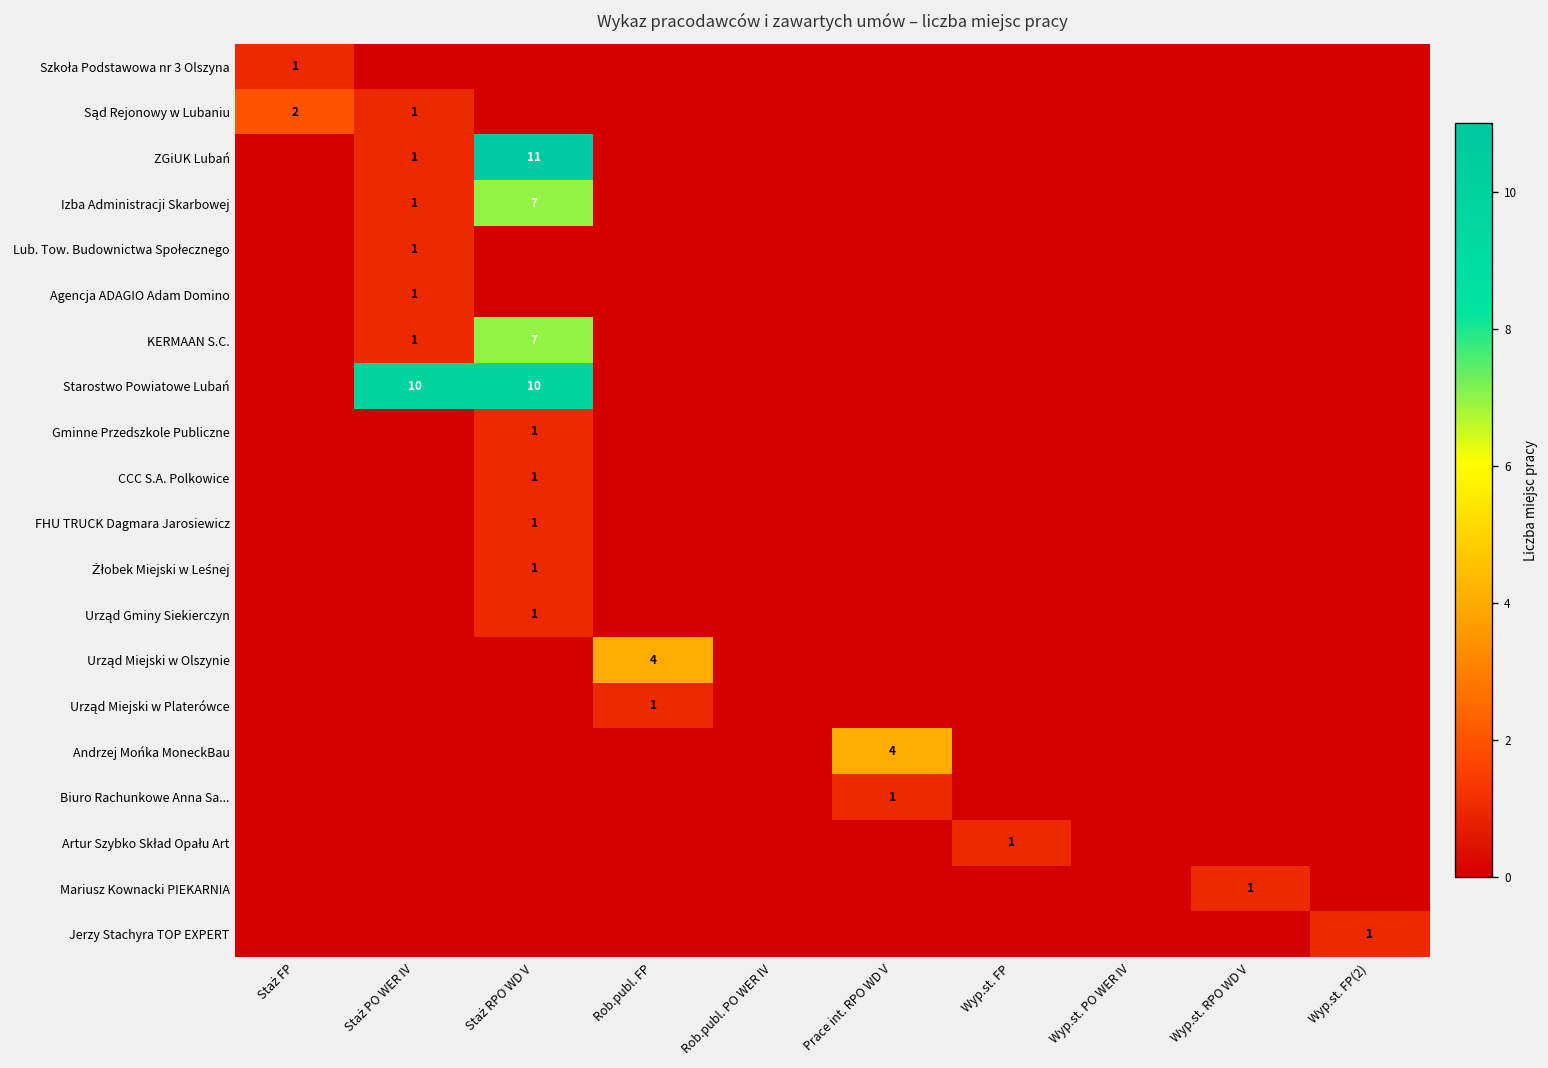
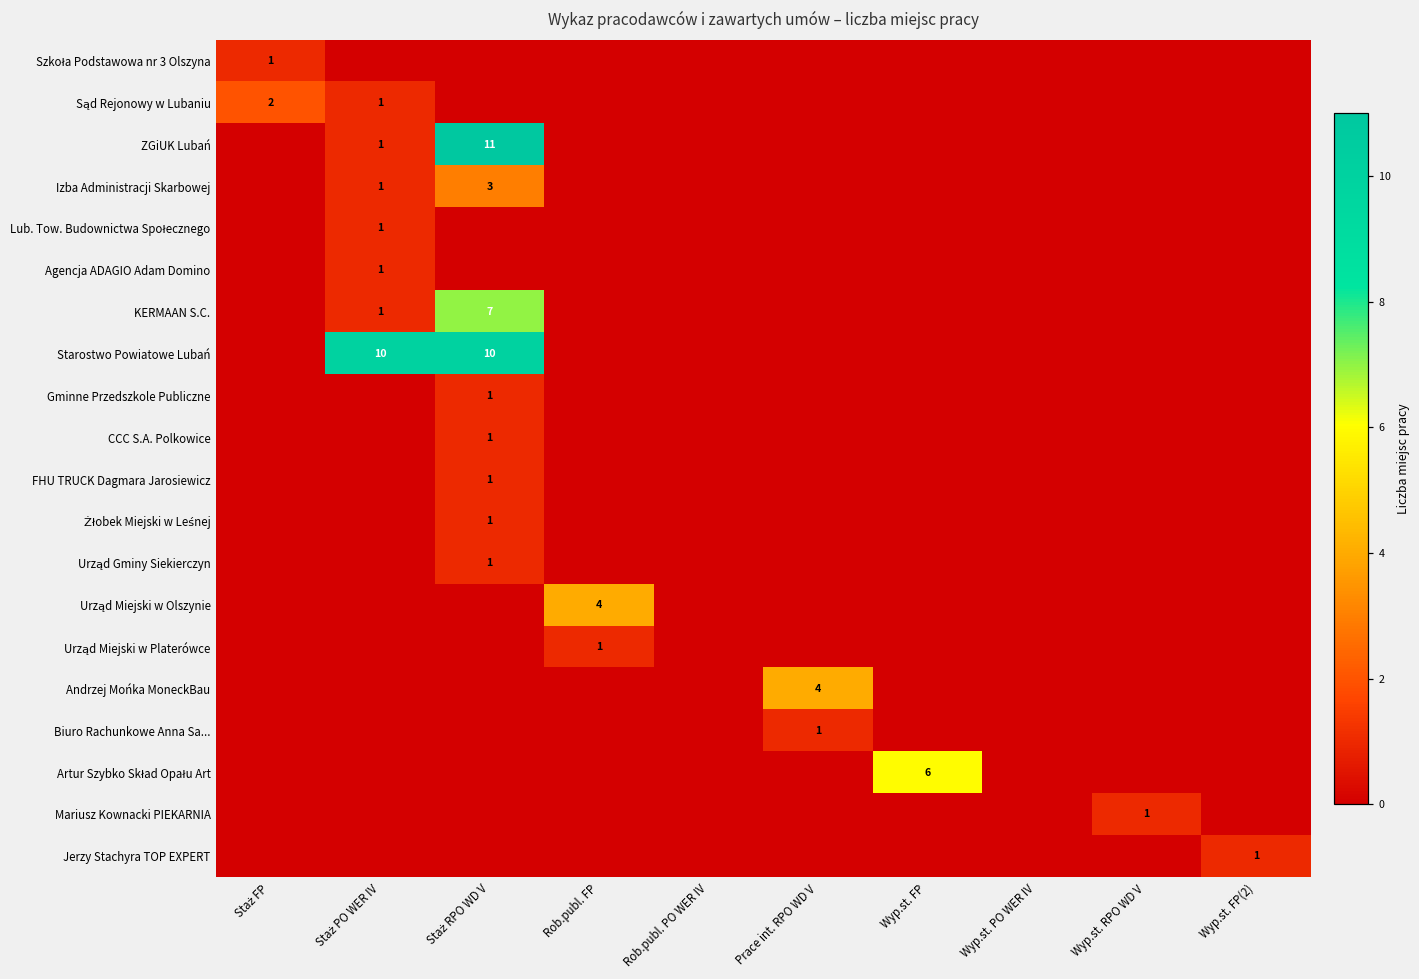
  {
    "Szkoła Podstawowa nr 3 Olszyna": {
      "Staż FP": 1
    },
    "Sąd Rejonowy w Lubaniu": {
      "Staż FP": 2,
      "Staż PO WER IV": 1
    },
    "ZGiUK Lubań": {
      "Staż PO WER IV": 1,
      "Staż RPO WD V": 11
    },
    "Izba Administracji Skarbowej": {
      "Staż PO WER IV": 1,
-     "Staż RPO WD V": 7
+     "Staż RPO WD V": 3
    },
    "Lub. Tow. Budownictwa Społecznego": {
      "Staż PO WER IV": 1
    },
    "Agencja ADAGIO Adam Domino": {
      "Staż PO WER IV": 1
    },
    "KERMAAN S.C.": {
      "Staż PO WER IV": 1,
      "Staż RPO WD V": 7
    },
    "Starostwo Powiatowe Lubań": {
      "Staż PO WER IV": 10,
      "Staż RPO WD V": 10
    },
    "Gminne Przedszkole Publiczne": {
      "Staż RPO WD V": 1
    },
    "CCC S.A. Polkowice": {
      "Staż RPO WD V": 1
    },
    "FHU TRUCK Dagmara Jarosiewicz": {
      "Staż RPO WD V": 1
    },
    "Żłobek Miejski w Leśnej": {
      "Staż RPO WD V": 1
    },
    "Urząd Gminy Siekierczyn": {
      "Staż RPO WD V": 1
    },
    "Urząd Miejski w Olszynie": {
      "Rob.publ. FP": 4
    },
    "Urząd Miejski w Platerówce": {
      "Rob.publ. FP": 1
    },
    "Andrzej Mońka MoneckBau": {
      "Prace int. RPO WD V": 4
    },
    "Biuro Rachunkowe Anna Sa...": {
      "Prace int. RPO WD V": 1
    },
    "Artur Szybko Skład Opału Art": {
-     "Wyp.st. FP": 1
+     "Wyp.st. FP": 6
    },
    "Mariusz Kownacki PIEKARNIA": {
      "Wyp.st. RPO WD V": 1
    },
    "Jerzy Stachyra TOP EXPERT": {
      "Wyp.st. FP(2)": 1
    }
  }
